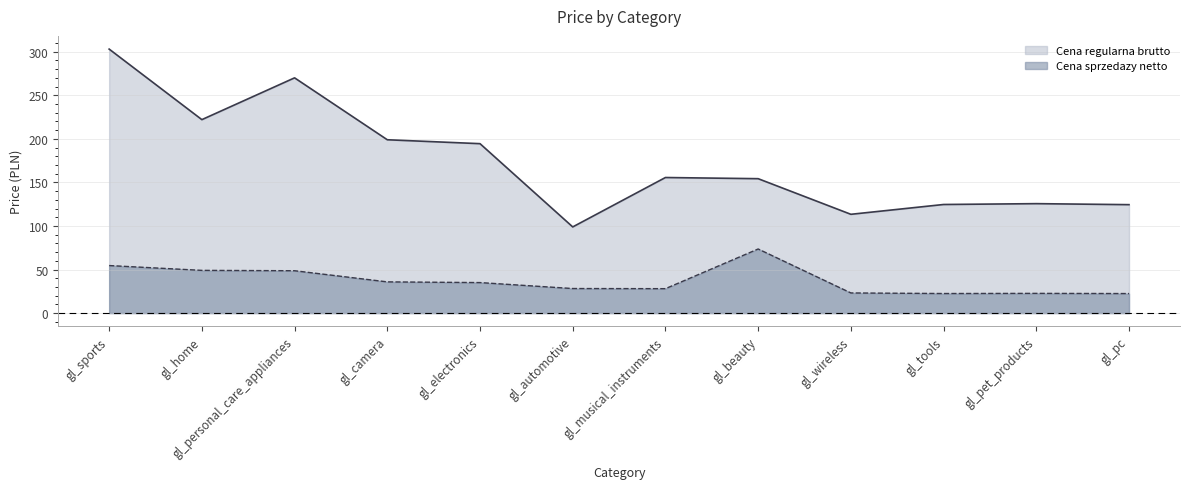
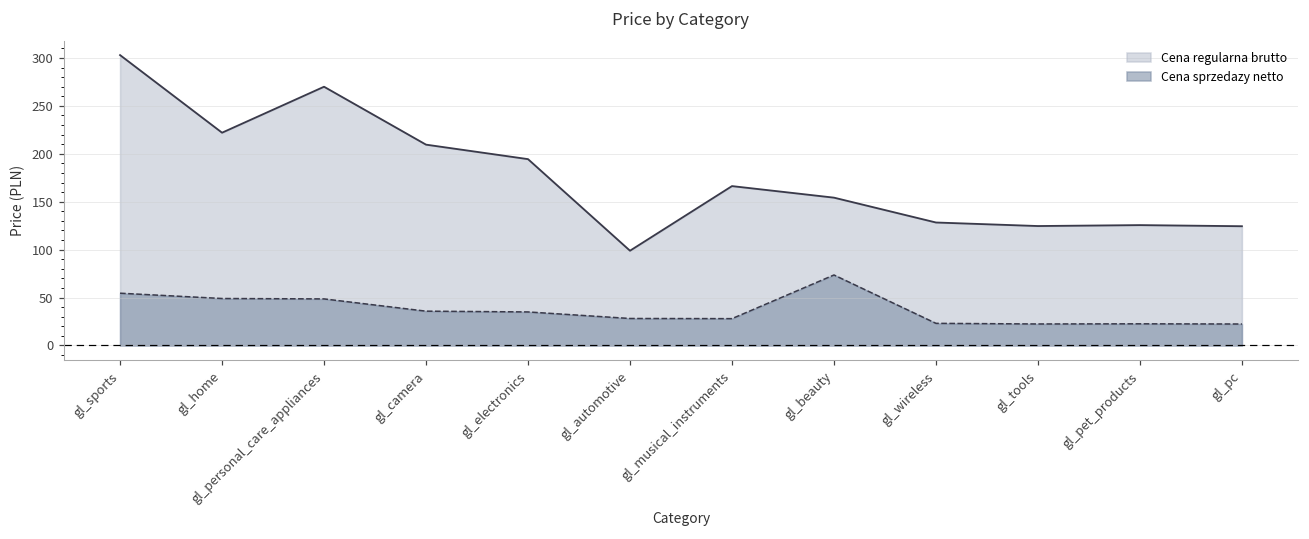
  {
    "Cena regularna brutto": {
      "gl_sports": 300,
      "gl_home": 220,
      "gl_personal_care_appliances": 270,
-     "gl_camera": 200,
+     "gl_camera": 210,
      "gl_electronics": 190,
      "gl_automotive": 100,
-     "gl_musical_instruments": 160,
+     "gl_musical_instruments": 170,
      "gl_beauty": 150,
-     "gl_wireless": 110,
+     "gl_wireless": 130,
      "gl_tools": 120,
      "gl_pet_products": 130,
      "gl_pc": 120
    },
    "Cena sprzedazy netto": {
      "gl_sports": 50,
      "gl_home": 50,
      "gl_personal_care_appliances": 50,
      "gl_camera": 40,
      "gl_electronics": 40,
      "gl_automotive": 30,
      "gl_musical_instruments": 30,
      "gl_beauty": 70,
      "gl_wireless": 20,
      "gl_tools": 20,
      "gl_pet_products": 20,
      "gl_pc": 20
    }
  }
